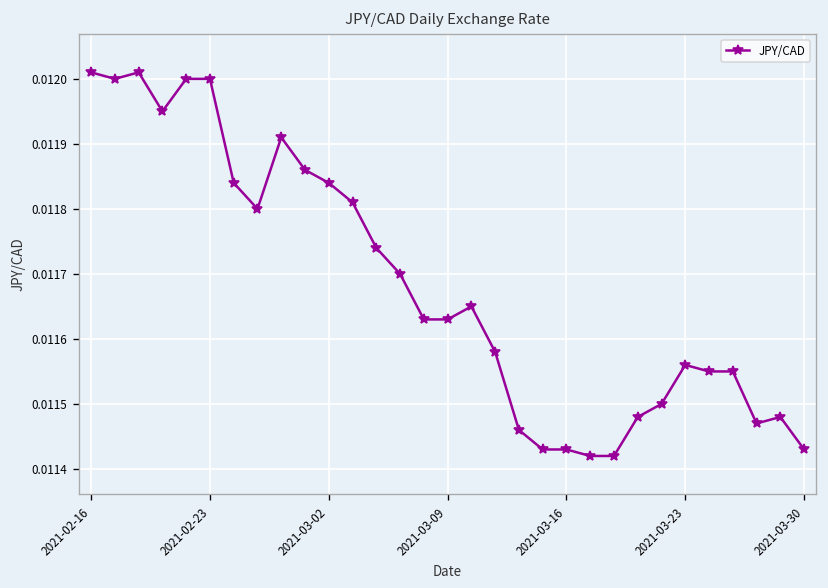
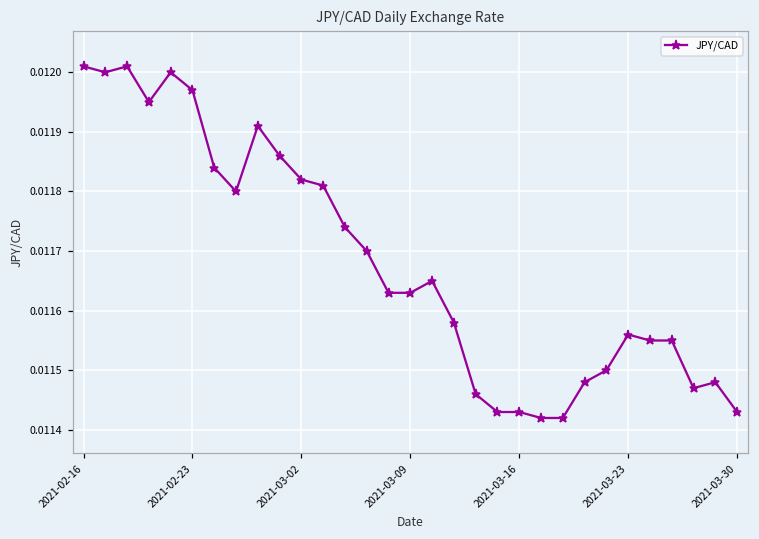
  {
    "2021-02-16": 0.01201,
-   "2021-02-23": 0.01200,
-   "2021-03-02": 0.01184,
+   "2021-02-23": 0.01197,
+   "2021-03-02": 0.01182,
    "2021-03-09": 0.01163,
    "2021-03-16": 0.01143,
    "2021-03-23": 0.01156,
    "2021-03-30": 0.01143
  }
